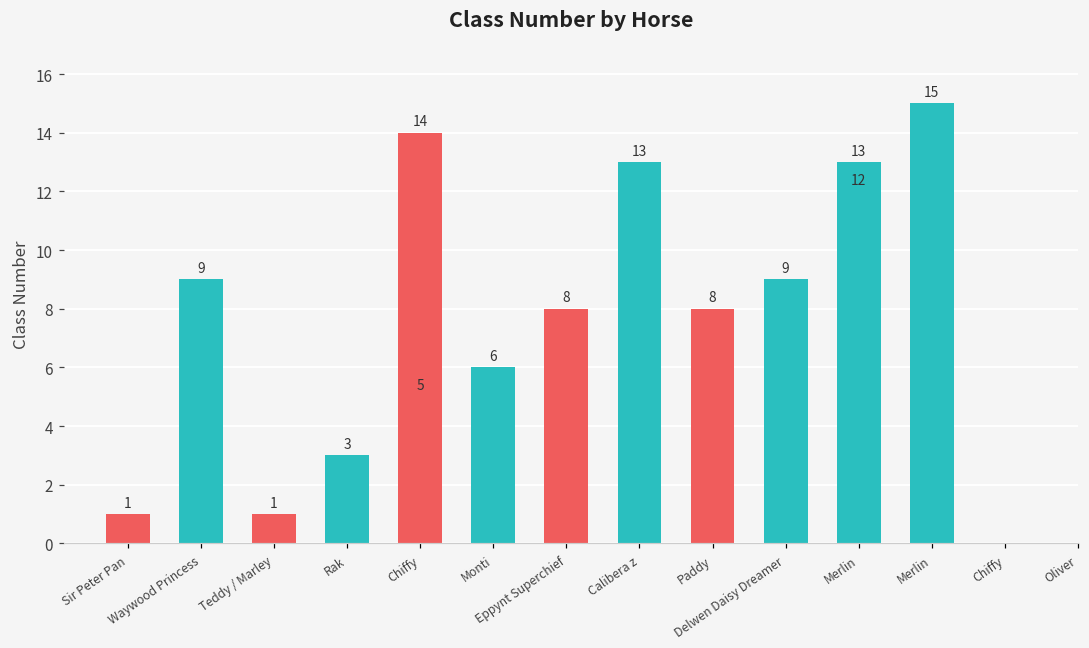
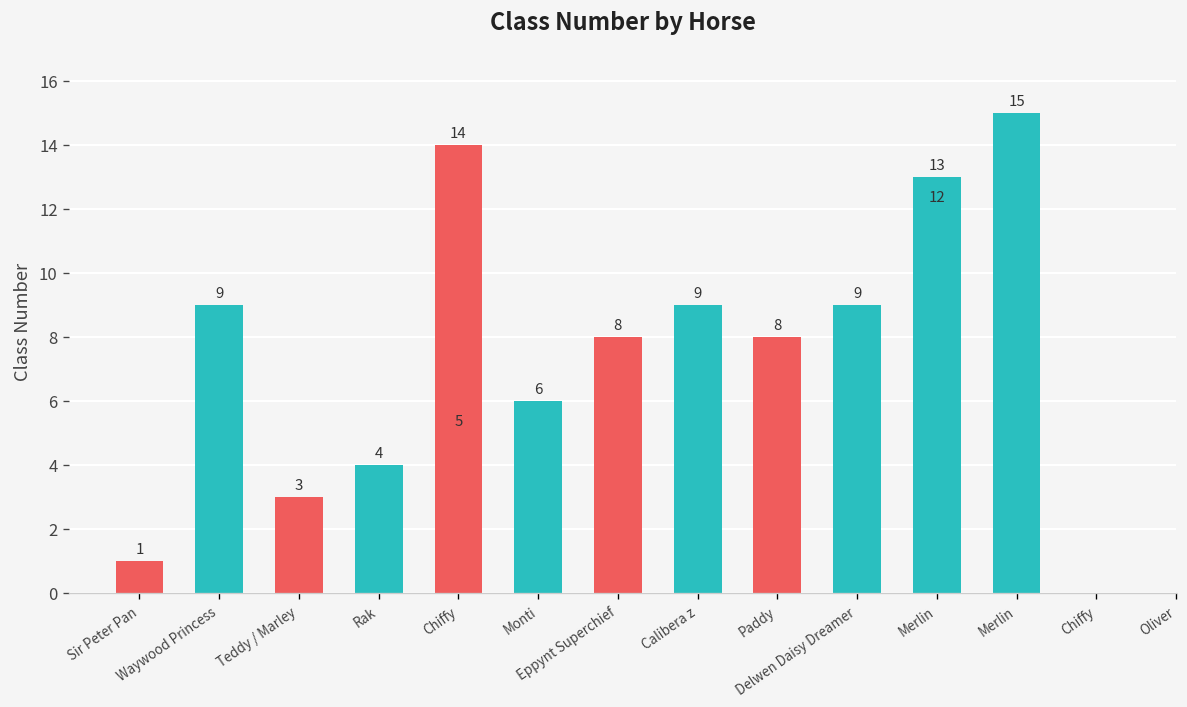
  {
    "Sir Peter Pan": 1,
    "Waywood Princess": 9,
-   "Teddy / Marley": 1,
-   "Rak": 3,
+   "Teddy / Marley": 3,
+   "Rak": 4,
    "Monti": 6,
    "Eppynt Superchief": 8,
-   "Calibera z": 13,
+   "Calibera z": 9,
    "Paddy": 8,
    "Delwen Daisy Dreamer": 9
  }
